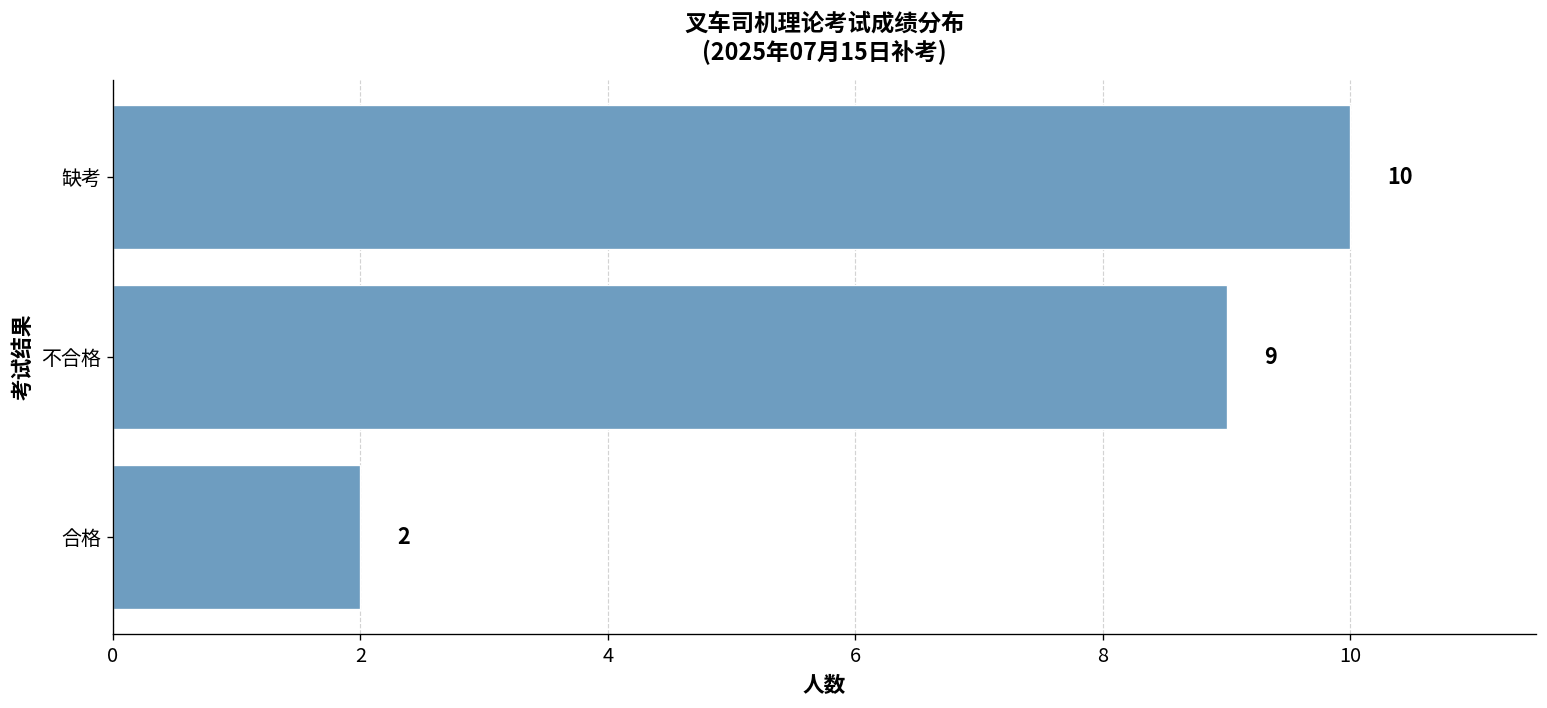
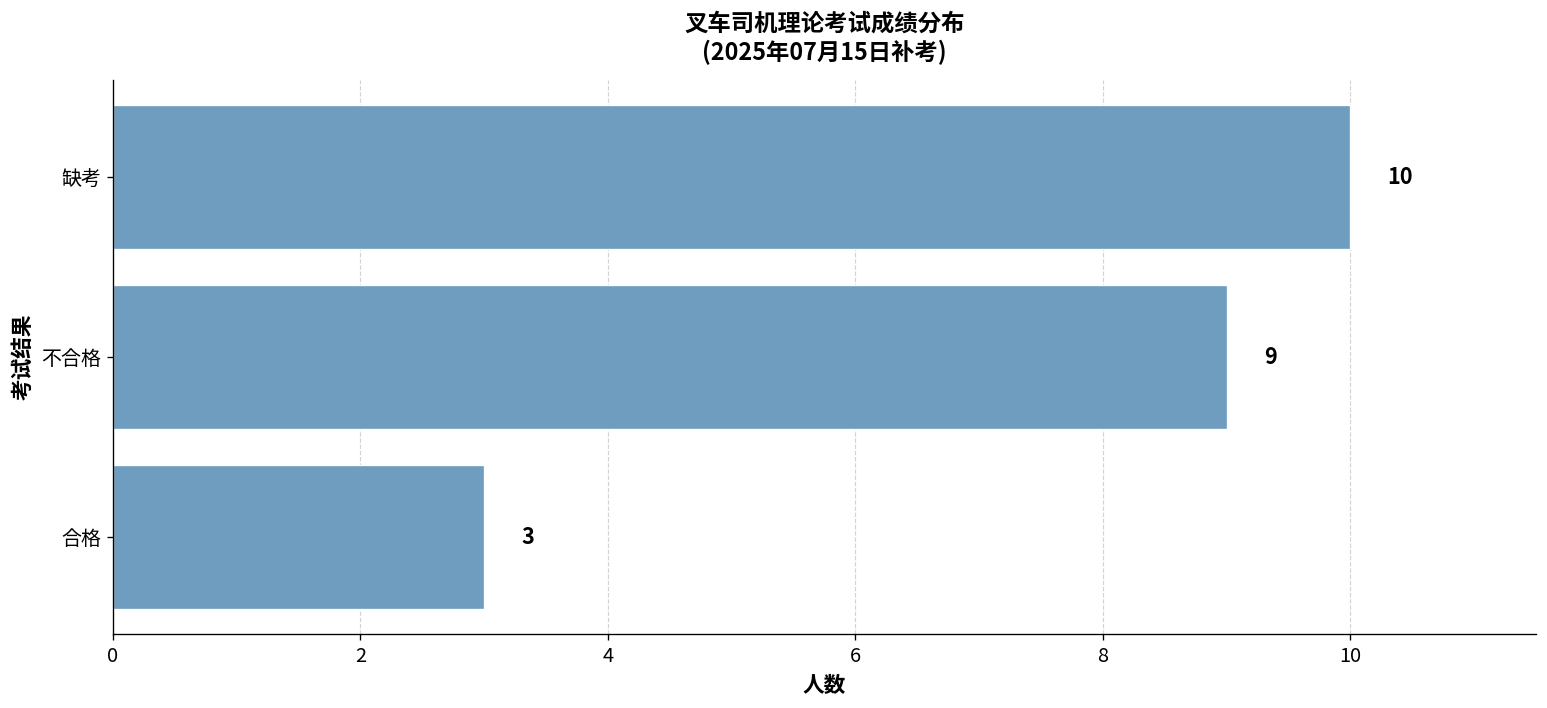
  {
-   "合格": 2
+   "合格": 3
  }
